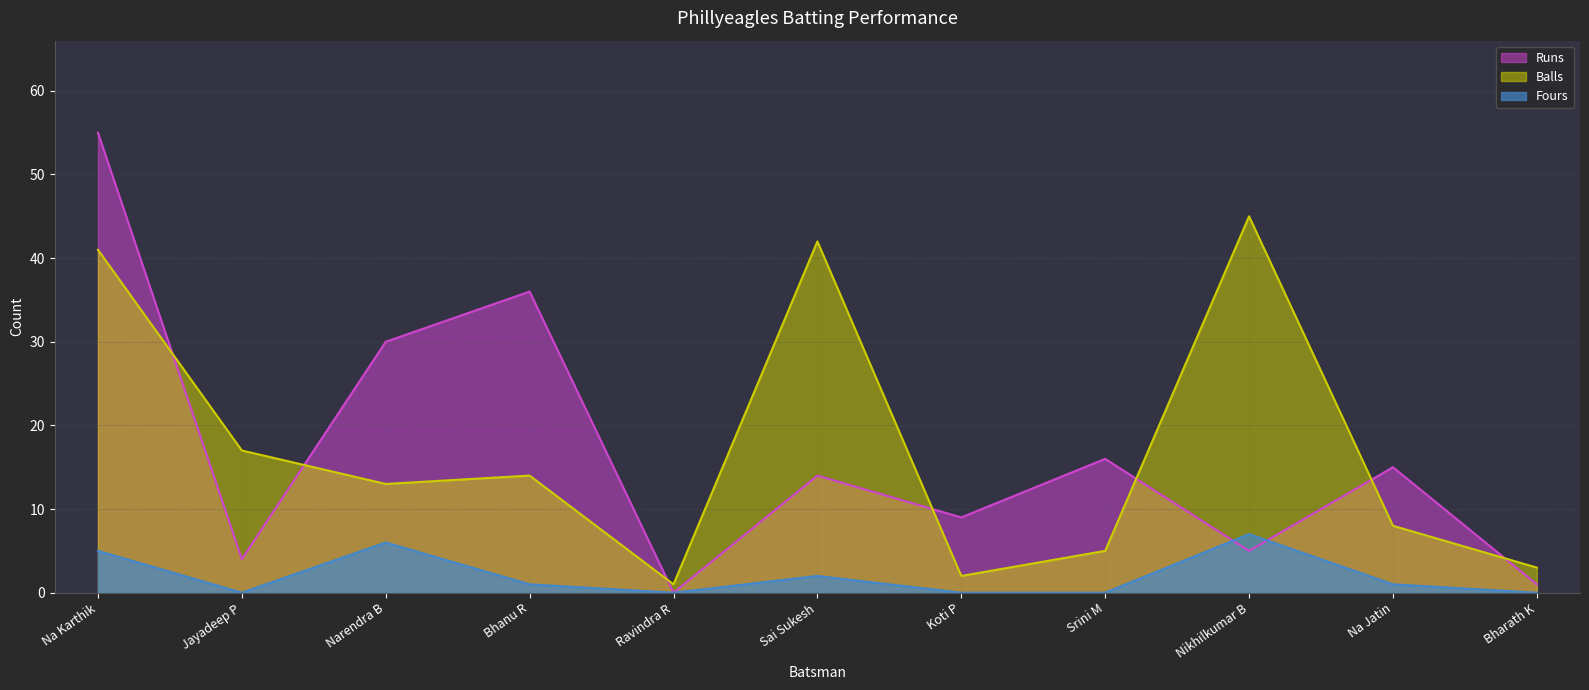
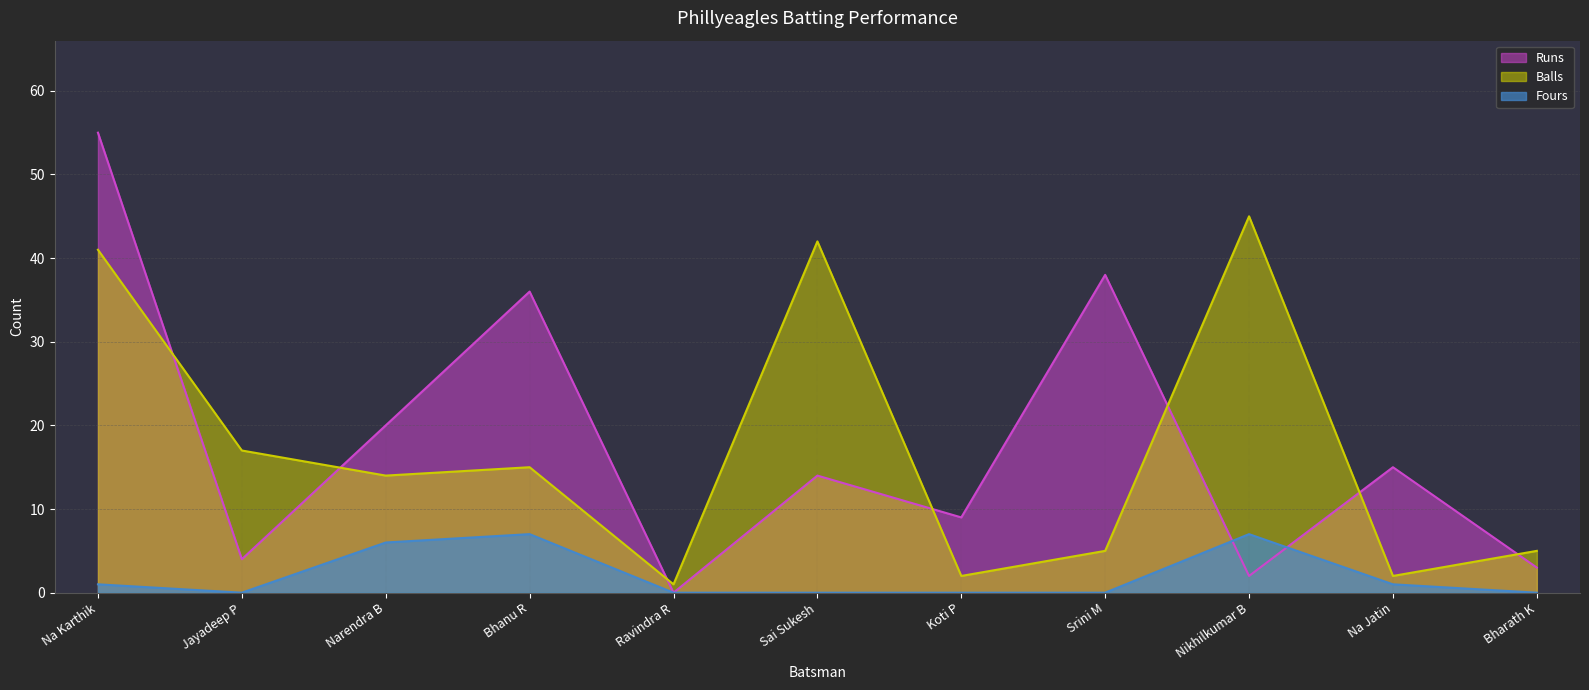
  {
    "Runs": {
      "Na Karthik": 55,
      "Jayadeep P": 4,
-     "Narendra B": 30,
+     "Narendra B": 20,
      "Bhanu R": 36,
      "Sai Sukesh": 14,
      "Koti P": 9,
-     "Srini M": 16,
-     "Nikhilkumar B": 5,
+     "Srini M": 38,
+     "Nikhilkumar B": 2,
      "Na Jatin": 15,
-     "Bharath K": 1
+     "Bharath K": 3
    },
    "Balls": {
      "Na Karthik": 41,
      "Jayadeep P": 17,
-     "Narendra B": 13,
-     "Bhanu R": 14,
+     "Narendra B": 14,
+     "Bhanu R": 15,
      "Ravindra R": 1,
      "Sai Sukesh": 42,
      "Koti P": 2,
      "Srini M": 5,
      "Nikhilkumar B": 45,
-     "Na Jatin": 8,
-     "Bharath K": 3
+     "Na Jatin": 2,
+     "Bharath K": 5
    },
    "Fours": {
-     "Na Karthik": 5,
+     "Na Karthik": 1,
      "Jayadeep P": 0,
      "Narendra B": 6,
-     "Bhanu R": 1,
-     "Sai Sukesh": 2,
+     "Bhanu R": 7,
+     "Sai Sukesh": 0,
      "Koti P": 0,
      "Srini M": 0,
      "Nikhilkumar B": 7,
      "Na Jatin": 1,
      "Bharath K": 0
    }
  }
